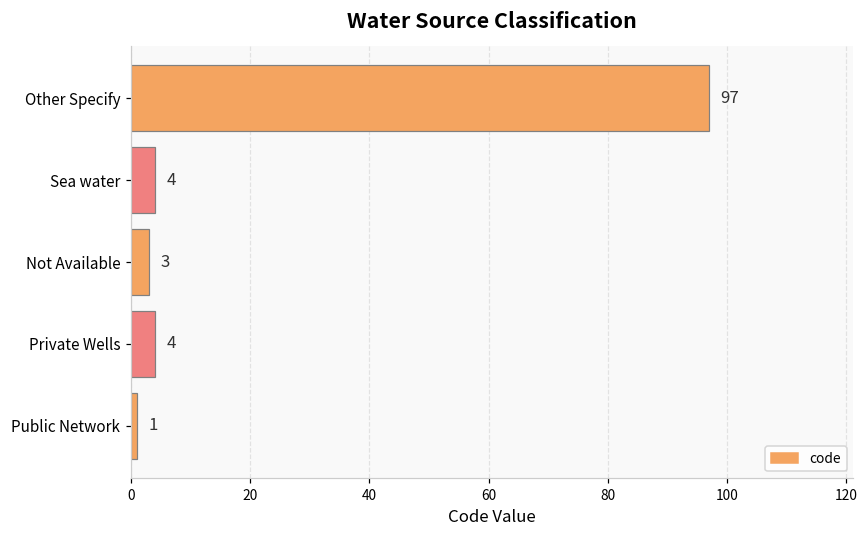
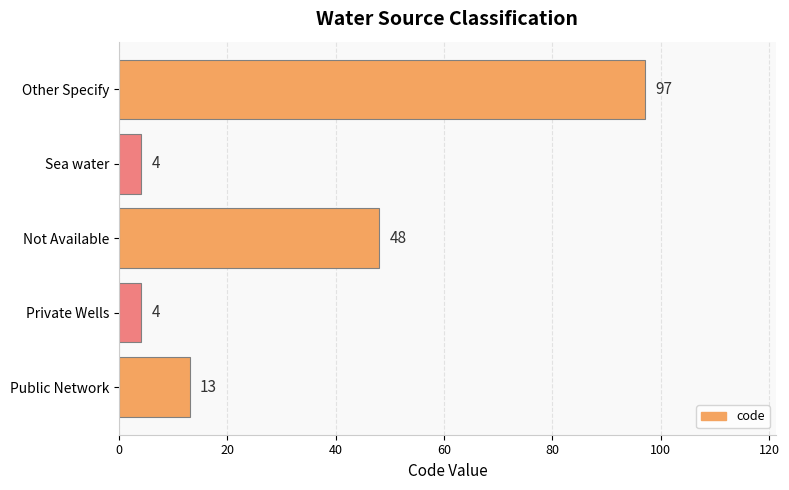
  {
    "Other Specify": 97,
    "Sea water": 4,
-   "Not Available": 3,
+   "Not Available": 48,
    "Private Wells": 4,
-   "Public Network": 1
+   "Public Network": 13
  }
